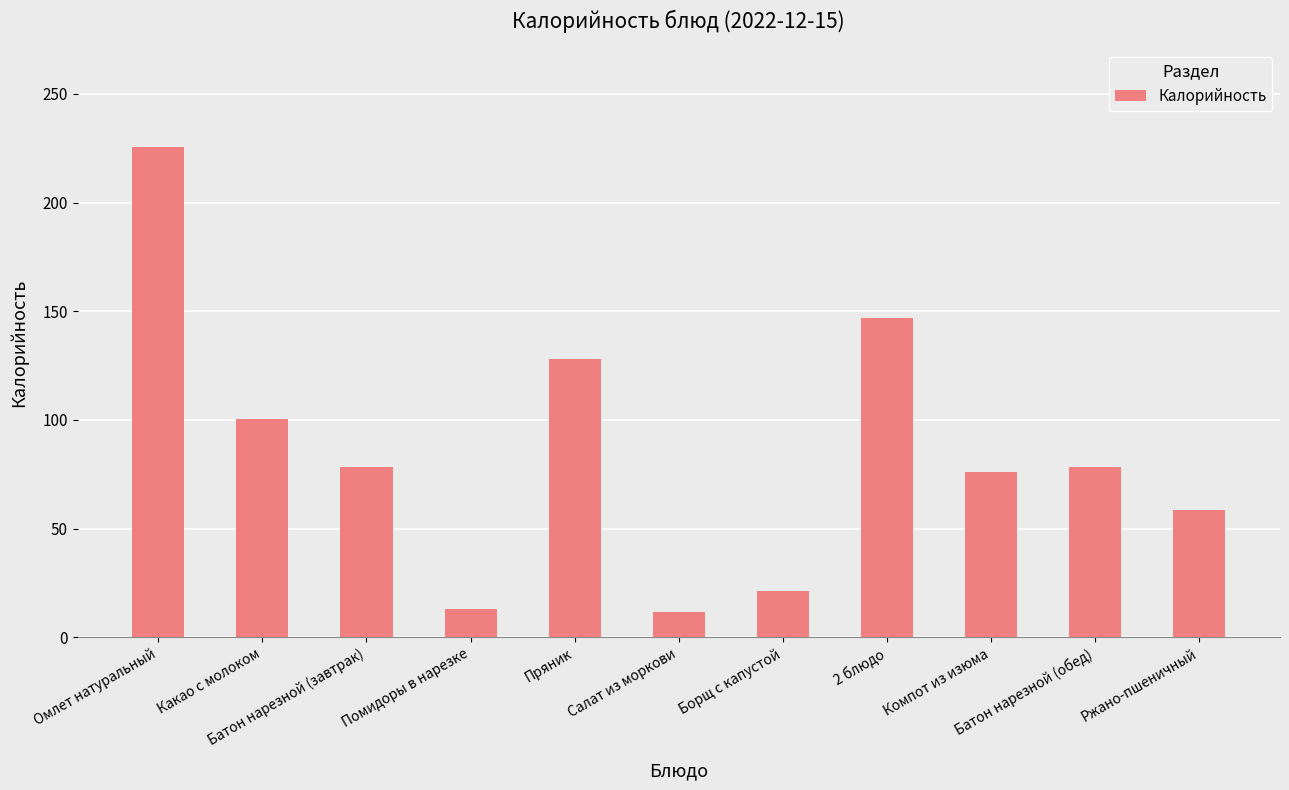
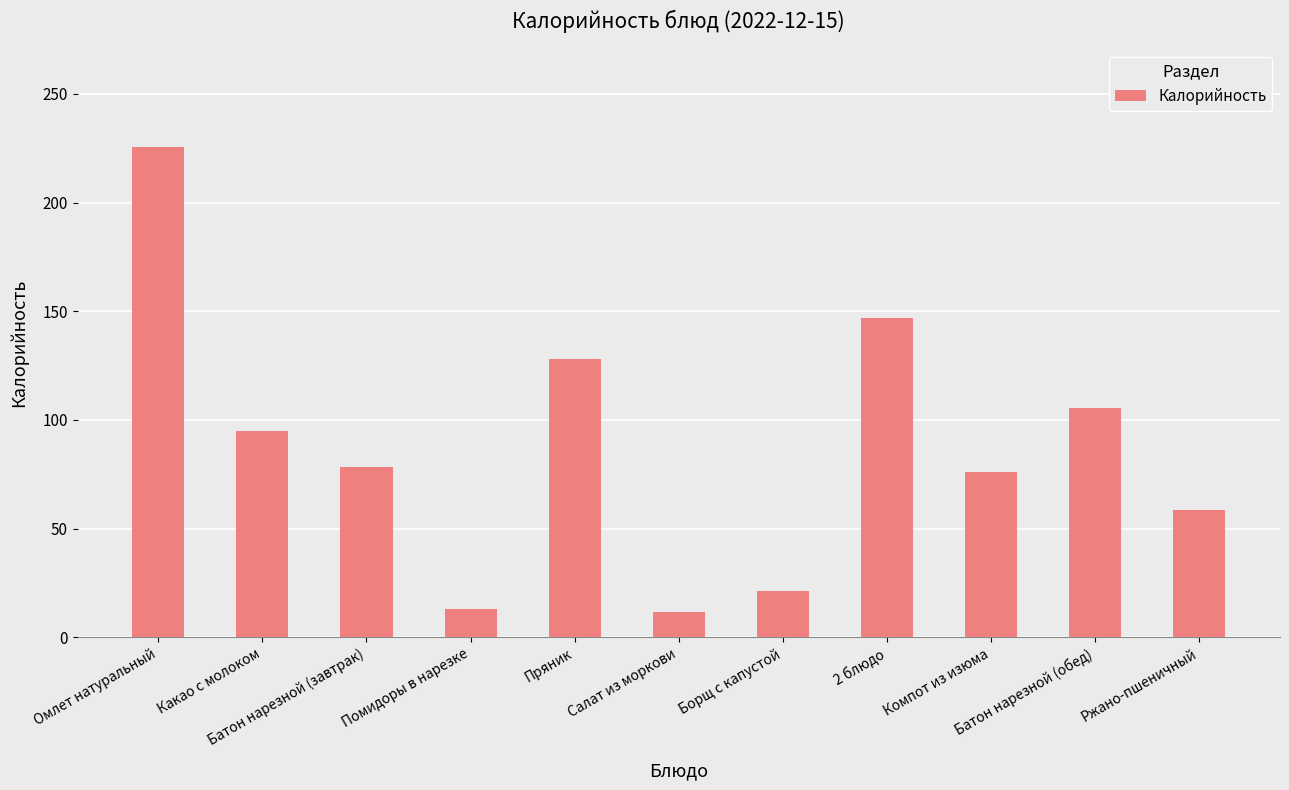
  {
    "Омлет натуральный": 226,
-   "Какао с молоком": 100,
+   "Какао с молоком": 95,
    "Батон нарезной (завтрак)": 79,
    "Помидоры в нарезке": 13,
    "Пряник": 128,
    "Салат из моркови": 12,
    "Борщ с капустой": 21,
    "2 блюдо": 147,
    "Компот из изюма": 76,
-   "Батон нарезной (обед)": 79,
+   "Батон нарезной (обед)": 105,
    "Ржано-пшеничный": 59
  }
